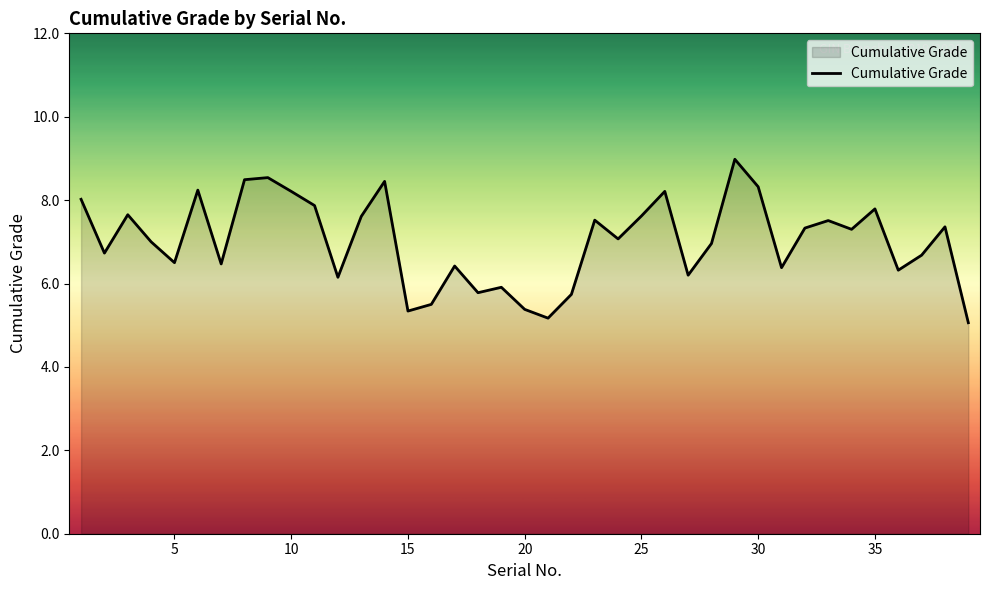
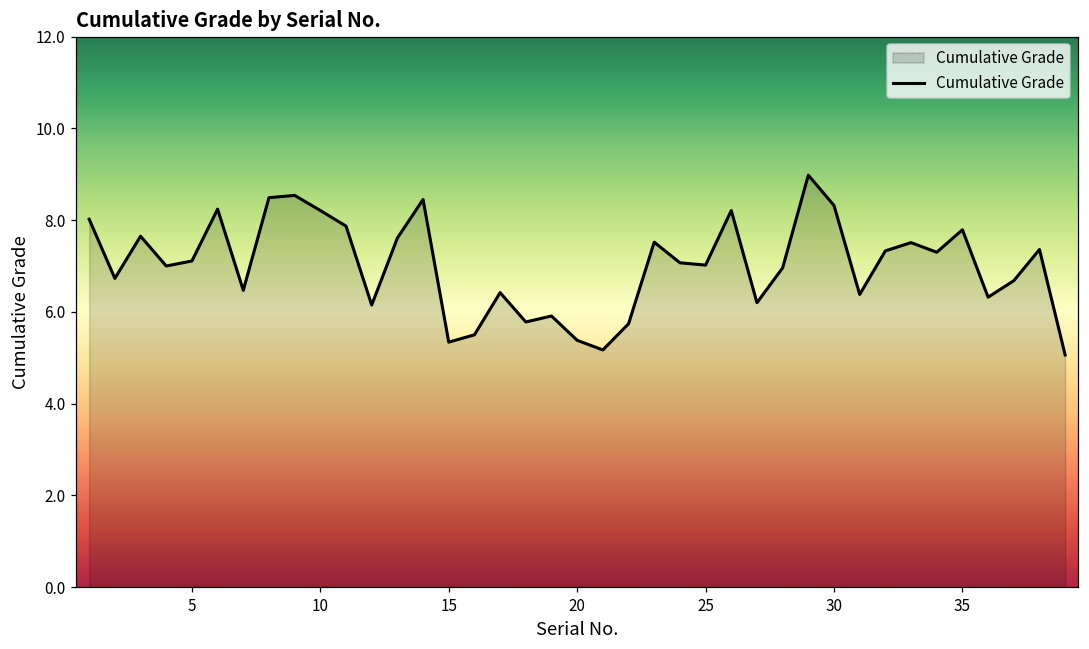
  {
-   "5": 6.5,
+   "5": 7.1,
    "10": 8.2,
    "15": 5.3,
    "20": 5.4,
-   "25": 7.6,
+   "25": 7.0,
    "30": 8.3,
    "35": 7.8
  }
